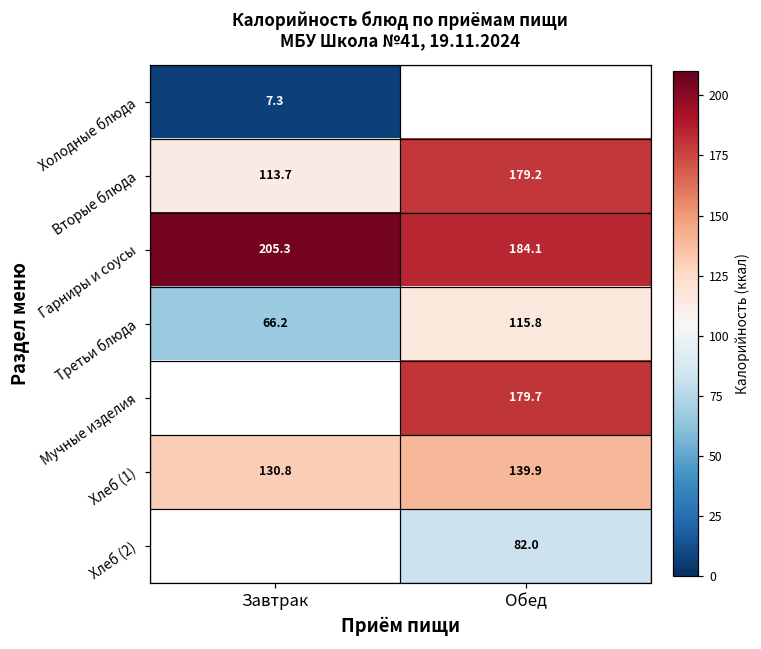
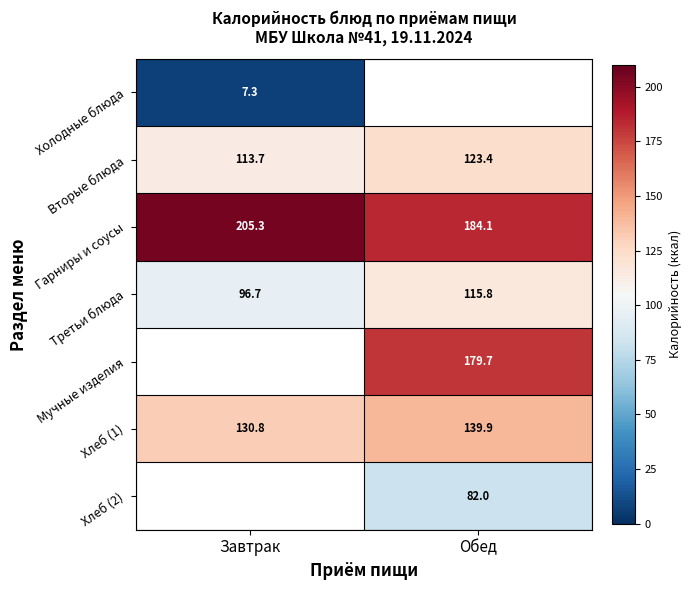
  {
    "Холодные блюда": {
      "Завтрак": 7.3
    },
    "Вторые блюда": {
      "Завтрак": 113.7,
-     "Обед": 179.2
+     "Обед": 123.4
    },
    "Гарниры и соусы": {
      "Завтрак": 205.3,
      "Обед": 184.1
    },
    "Третьи блюда": {
-     "Завтрак": 66.2,
+     "Завтрак": 96.7,
      "Обед": 115.8
    },
    "Мучные изделия": {
      "Обед": 179.7
    },
    "Хлеб (1)": {
      "Завтрак": 130.8,
      "Обед": 139.9
    },
    "Хлеб (2)": {
      "Обед": 82.0
    }
  }
